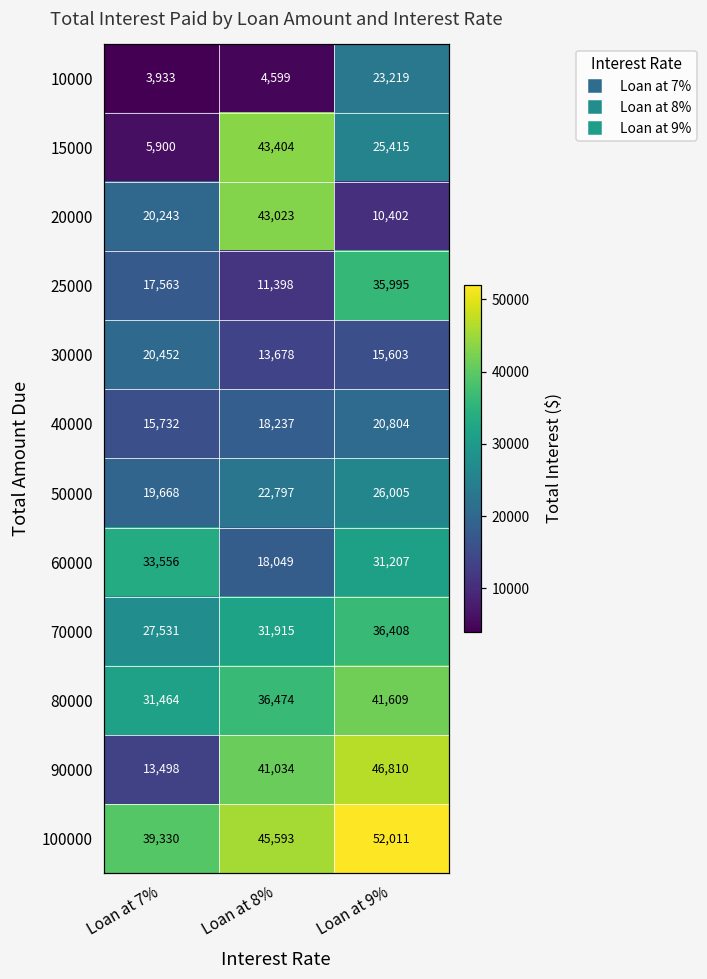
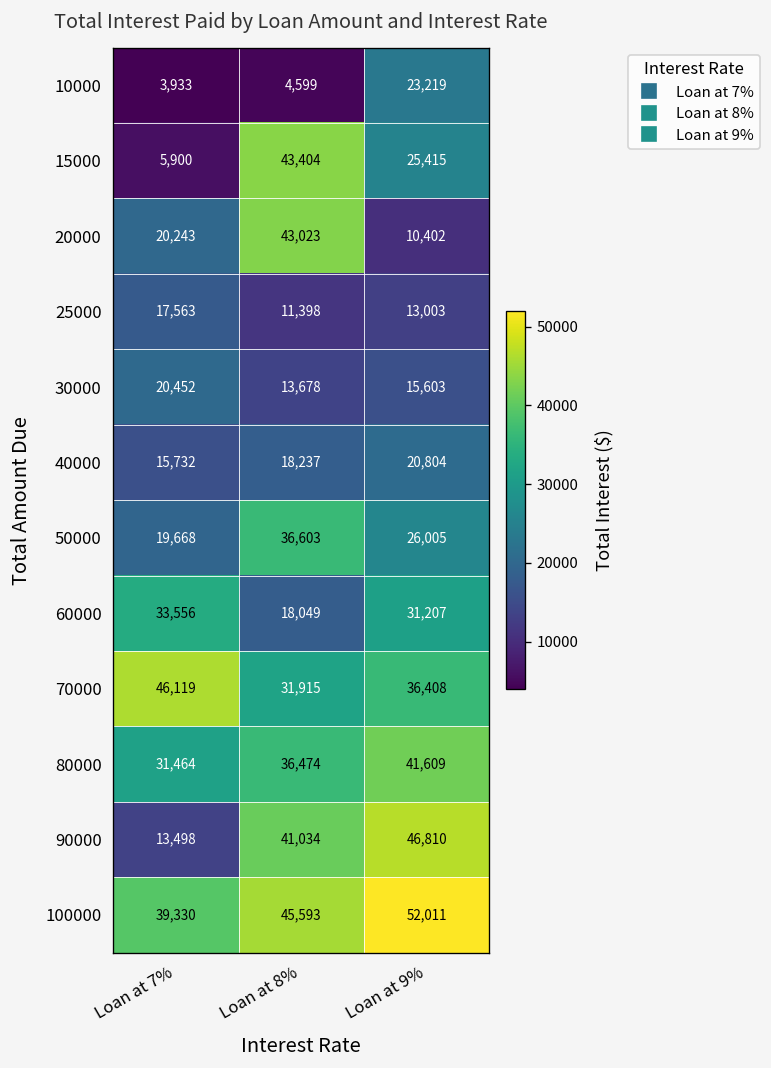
  {
    "10000": {
      "Loan at 7%": "3,933",
      "Loan at 8%": "4,599",
      "Loan at 9%": "23,219"
    },
    "15000": {
      "Loan at 7%": "5,900",
      "Loan at 8%": "43,404",
      "Loan at 9%": "25,415"
    },
    "20000": {
      "Loan at 7%": "20,243",
      "Loan at 8%": "43,023",
      "Loan at 9%": "10,402"
    },
    "25000": {
      "Loan at 7%": "17,563",
      "Loan at 8%": "11,398",
-     "Loan at 9%": "35,995"
+     "Loan at 9%": "13,003"
    },
    "30000": {
      "Loan at 7%": "20,452",
      "Loan at 8%": "13,678",
      "Loan at 9%": "15,603"
    },
    "40000": {
      "Loan at 7%": "15,732",
      "Loan at 8%": "18,237",
      "Loan at 9%": "20,804"
    },
    "50000": {
      "Loan at 7%": "19,668",
-     "Loan at 8%": "22,797",
+     "Loan at 8%": "36,603",
      "Loan at 9%": "26,005"
    },
    "60000": {
      "Loan at 7%": "33,556",
      "Loan at 8%": "18,049",
      "Loan at 9%": "31,207"
    },
    "70000": {
-     "Loan at 7%": "27,531",
+     "Loan at 7%": "46,119",
      "Loan at 8%": "31,915",
      "Loan at 9%": "36,408"
    },
    "80000": {
      "Loan at 7%": "31,464",
      "Loan at 8%": "36,474",
      "Loan at 9%": "41,609"
    },
    "90000": {
      "Loan at 7%": "13,498",
      "Loan at 8%": "41,034",
      "Loan at 9%": "46,810"
    },
    "100000": {
      "Loan at 7%": "39,330",
      "Loan at 8%": "45,593",
      "Loan at 9%": "52,011"
    }
  }
